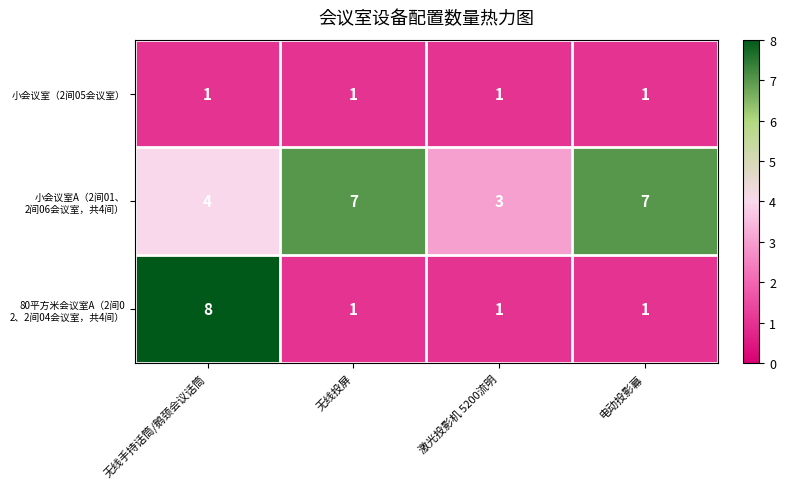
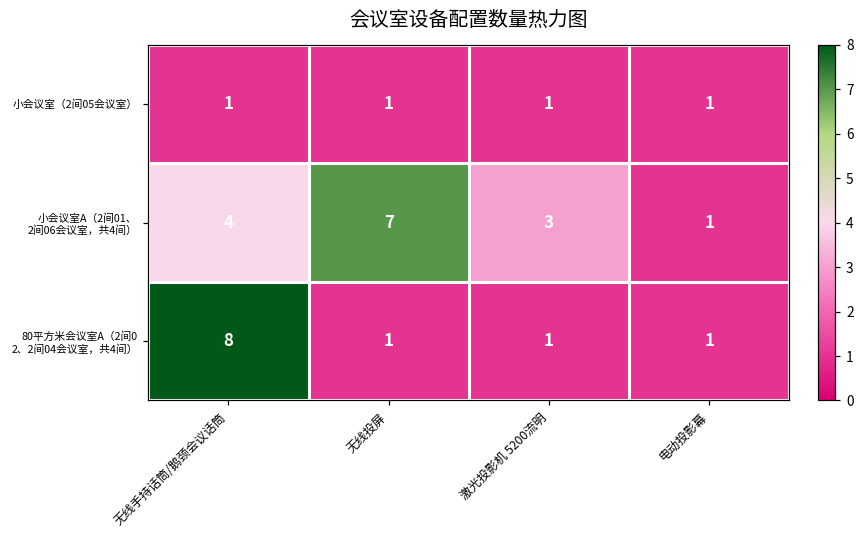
  {
    "小会议室（2间05会议室）": {
      "无线手持话筒/鹅颈会议话筒": 1,
      "无线投屏": 1,
      "激光投影机 5200流明": 1,
      "电动投影幕": 1
    },
    "小会议室A（2间01、 2间06会议室，共4间）": {
      "无线投屏": 7,
      "激光投影机 5200流明": 3,
-     "电动投影幕": 7
+     "电动投影幕": 1
    },
    "80平方米会议室A（2间0 2、2间04会议室，共4间）": {
      "无线手持话筒/鹅颈会议话筒": 8,
      "无线投屏": 1,
      "激光投影机 5200流明": 1,
      "电动投影幕": 1
    }
  }
